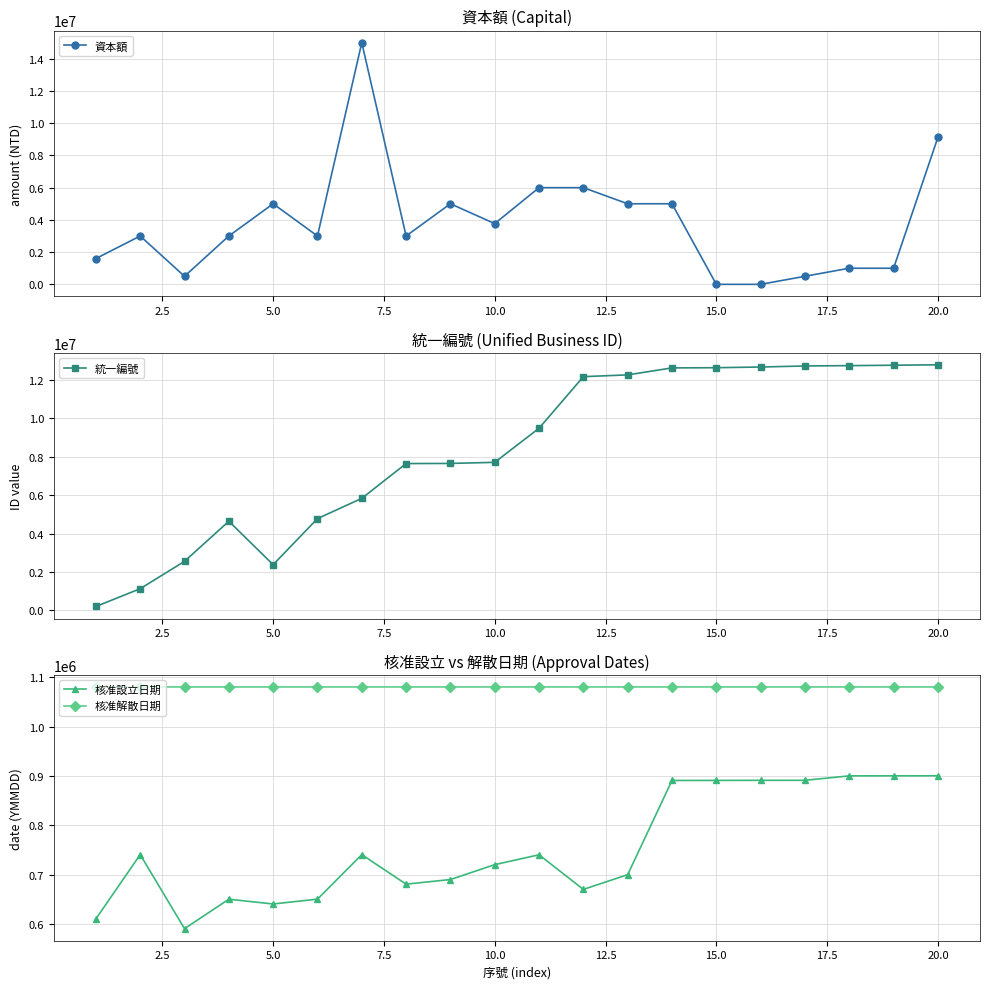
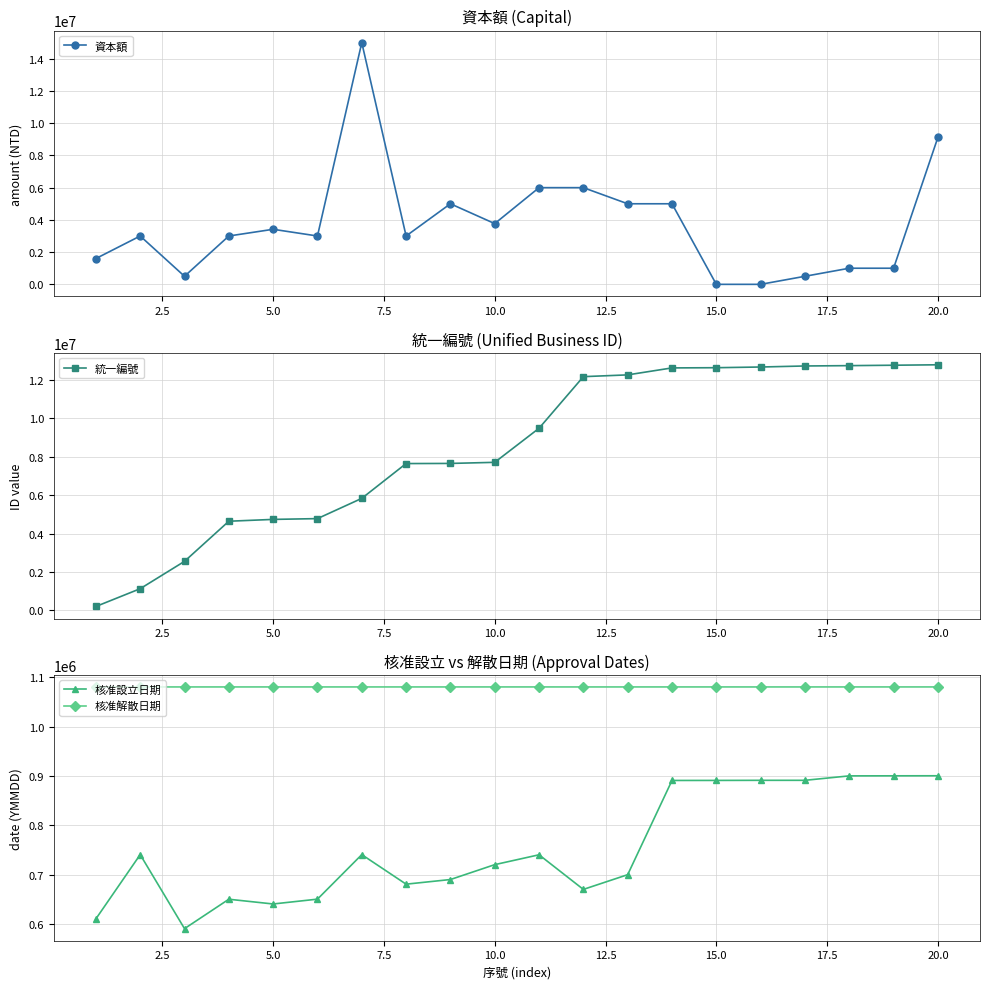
  {
    "資本額 (Capital)": {
-     "5.0": 5000000,
+     "5.0": 3400000,
      "10.0": 3800000,
      "15.0": 0,
      "20.0": 9100000
    },
    "統一編號 (Unified Business ID)": {
-     "5.0": 2400000,
+     "5.0": 4700000,
      "10.0": 7700000,
      "15.0": 12600000,
      "20.0": 12800000
    }
  }
